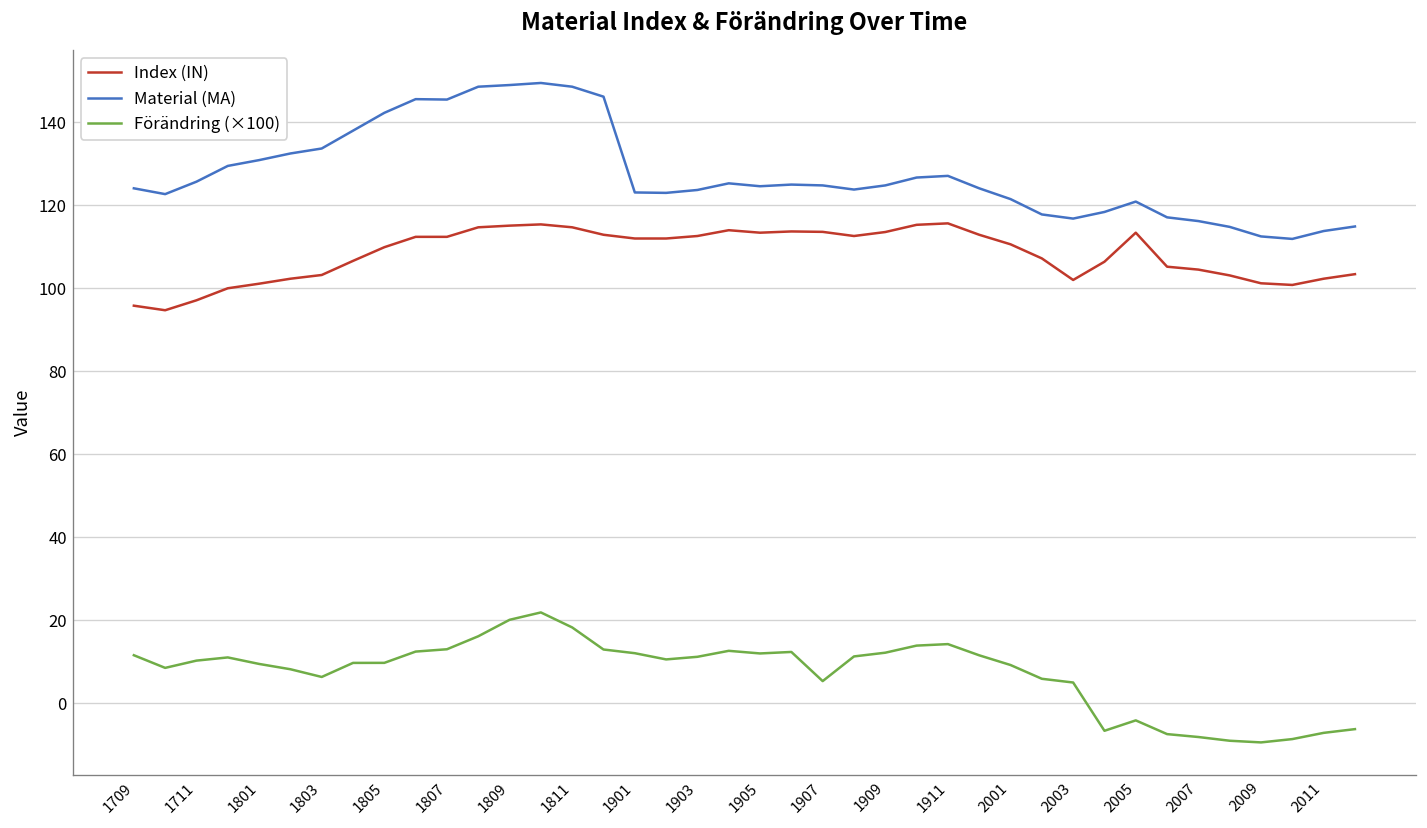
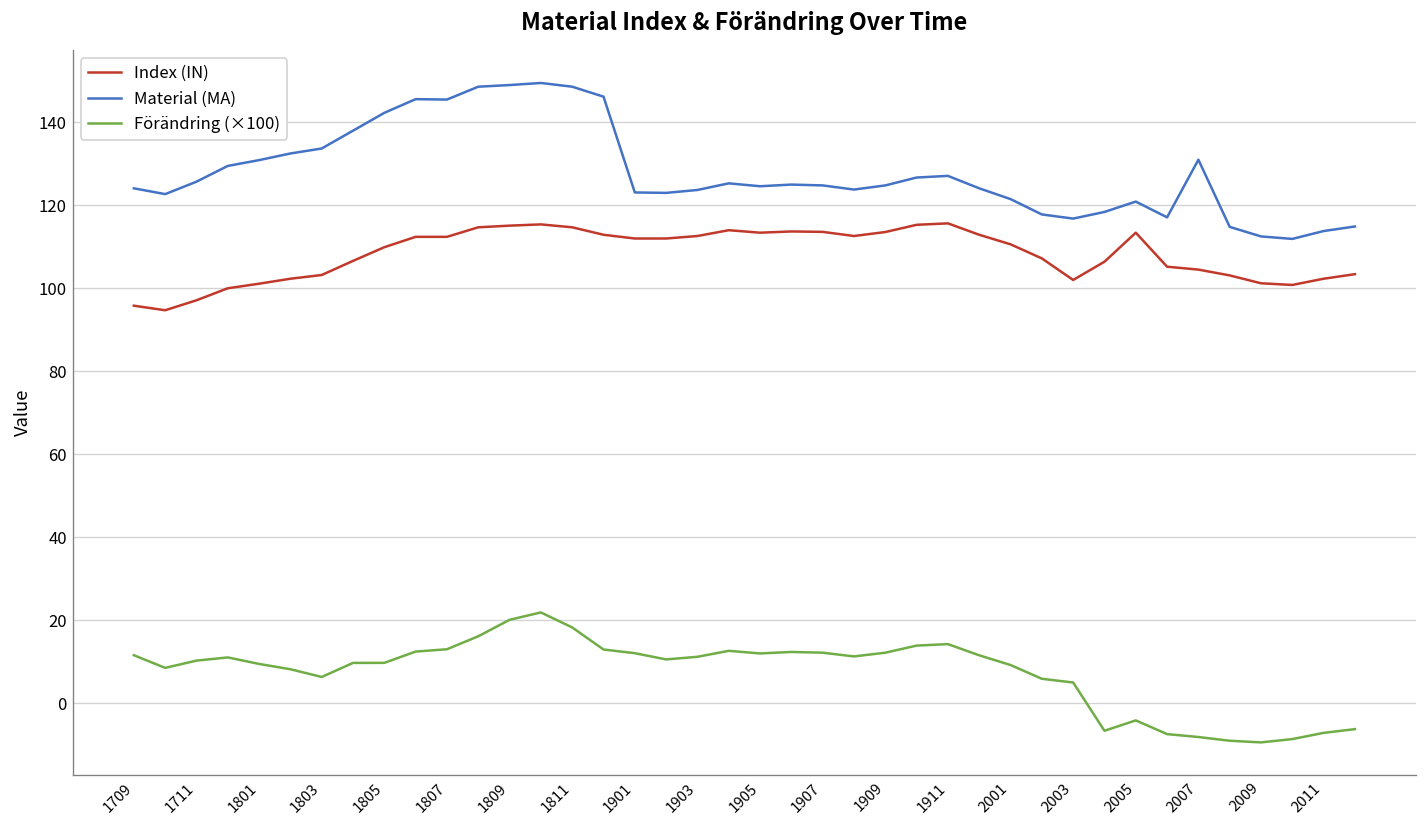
  {
    "Index (IN)": {
      "1709": 96,
      "1711": 97,
      "1801": 101,
      "1803": 103,
      "1805": 110,
      "1807": 112,
      "1809": 115,
      "1811": 115,
      "1901": 112,
      "1903": 113,
      "1905": 113,
      "1907": 114,
      "1909": 114,
      "1911": 116,
      "2001": 111,
      "2003": 102,
      "2005": 113,
      "2007": 105,
      "2009": 101,
      "2011": 102
    },
    "Material (MA)": {
      "1709": 124,
      "1711": 126,
      "1801": 131,
      "1803": 134,
      "1805": 142,
      "1807": 146,
      "1809": 149,
      "1811": 149,
      "1901": 123,
      "1903": 124,
      "1905": 125,
      "1907": 125,
      "1909": 125,
      "1911": 127,
      "2001": 122,
      "2003": 117,
      "2005": 121,
-     "2007": 116,
+     "2007": 131,
      "2009": 113,
      "2011": 114
    },
    "Förändring (×100)": {
      "1709": 12,
      "1711": 10,
      "1801": 9,
      "1803": 6,
      "1805": 10,
      "1807": 13,
      "1809": 20,
      "1811": 18,
      "1901": 12,
      "1903": 11,
      "1905": 12,
-     "1907": 5,
+     "1907": 12,
      "1909": 12,
      "1911": 14,
      "2001": 9,
      "2003": 5,
      "2005": -4,
      "2007": -8,
      "2009": -10,
      "2011": -7
    }
  }
